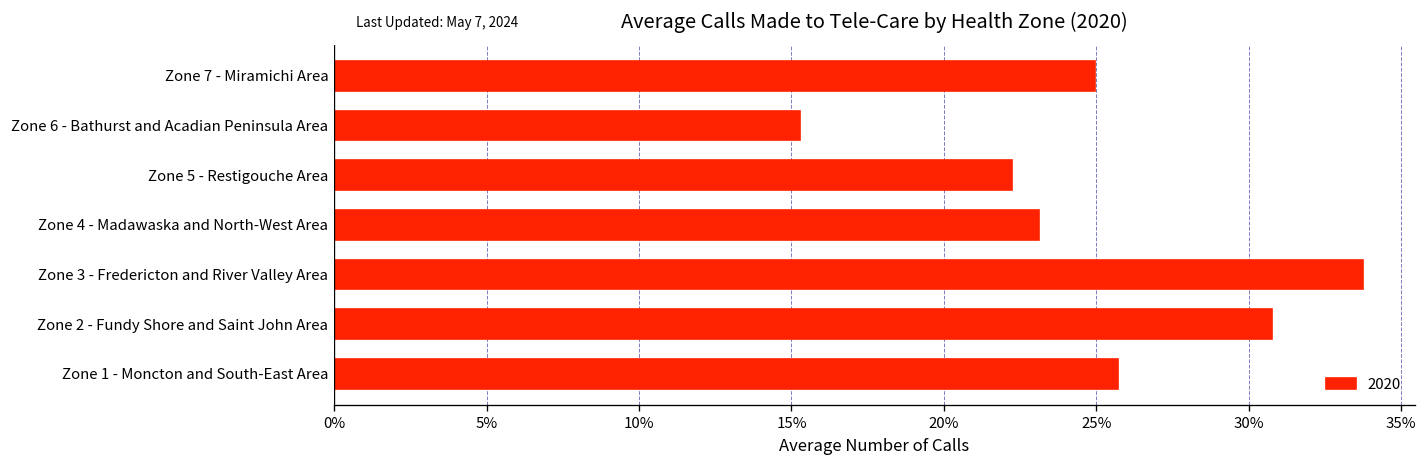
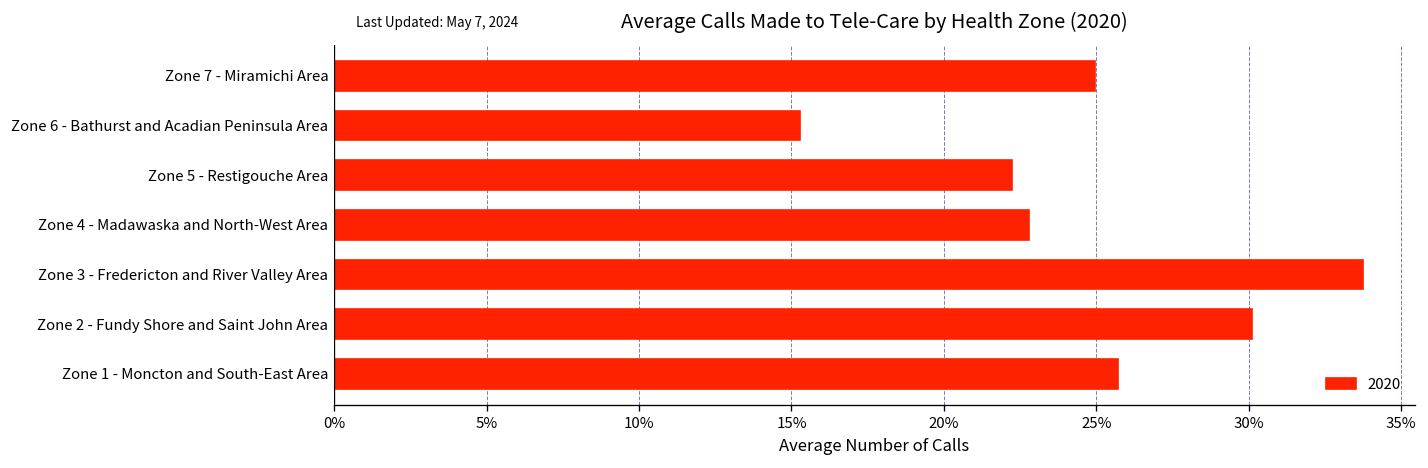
  {
    "Zone 7 - Miramichi Area": "25.0%",
    "Zone 6 - Bathurst and Acadian Peninsula Area": "15.3%",
    "Zone 5 - Restigouche Area": "22.2%",
-   "Zone 4 - Madawaska and North-West Area": "23.1%",
+   "Zone 4 - Madawaska and North-West Area": "22.8%",
    "Zone 3 - Fredericton and River Valley Area": "33.8%",
-   "Zone 2 - Fundy Shore and Saint John Area": "30.8%",
+   "Zone 2 - Fundy Shore and Saint John Area": "30.1%",
    "Zone 1 - Moncton and South-East Area": "25.7%"
  }
